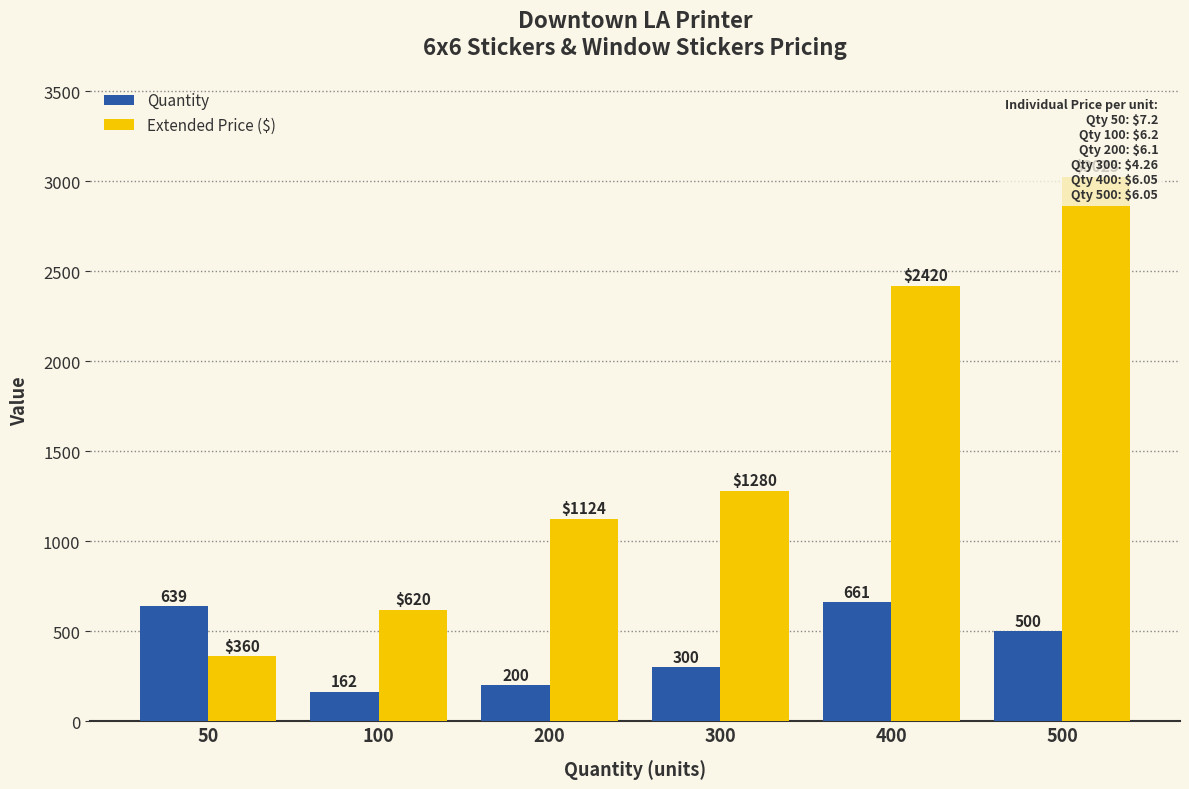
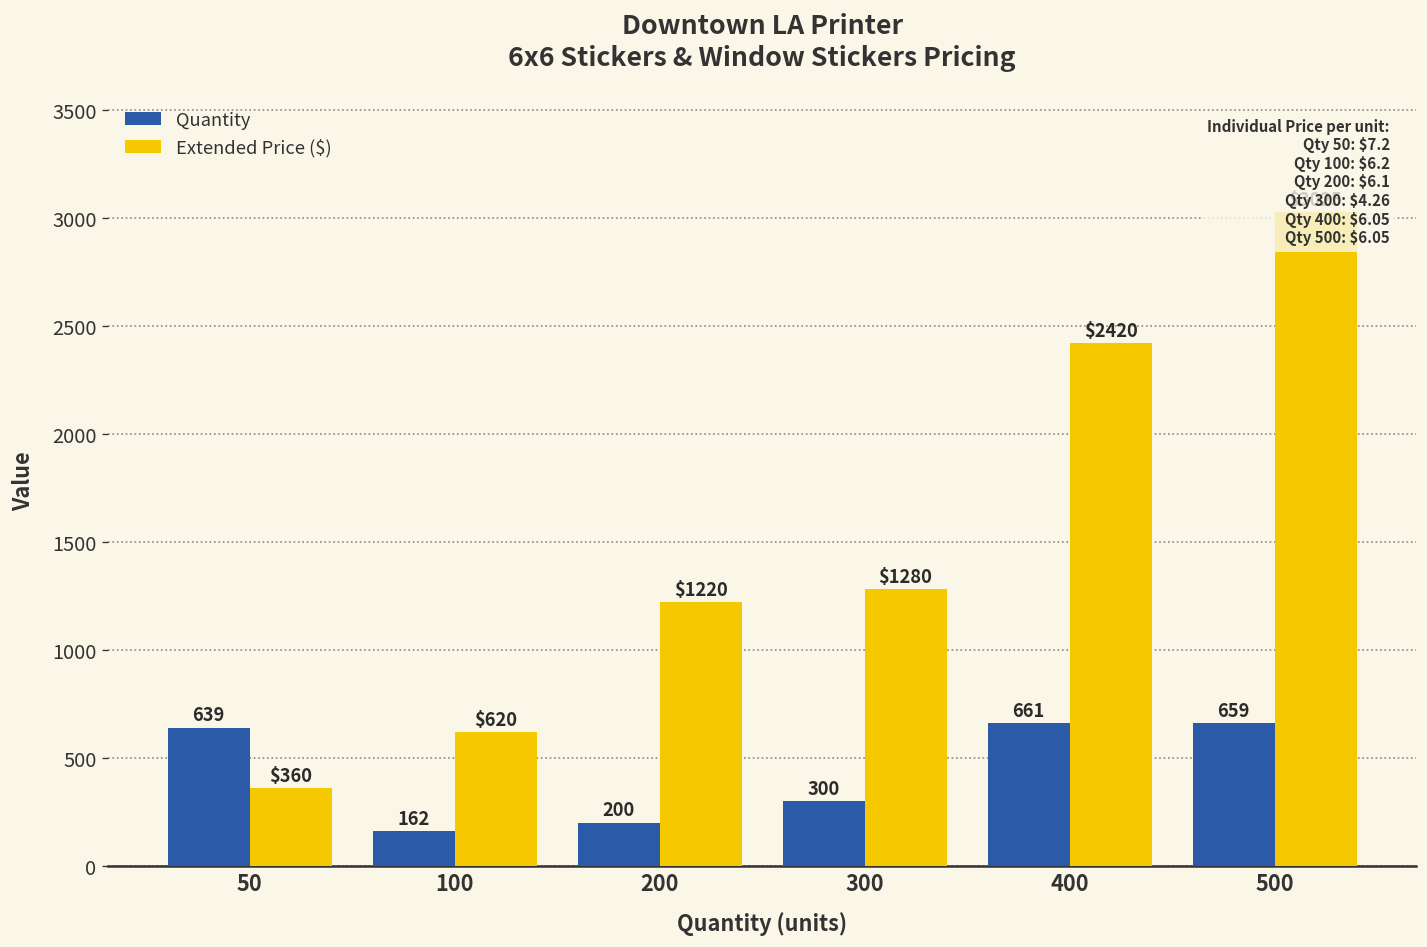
  {
    "Quantity": {
      "50": "639",
      "100": "162",
      "200": "200",
      "300": "300",
      "400": "661",
-     "500": "500"
+     "500": "659"
    },
    "Extended Price ($)": {
      "50": "$360",
      "100": "$620",
-     "200": "$1124",
+     "200": "$1220",
      "300": "$1280",
      "400": "$2420"
    }
  }
